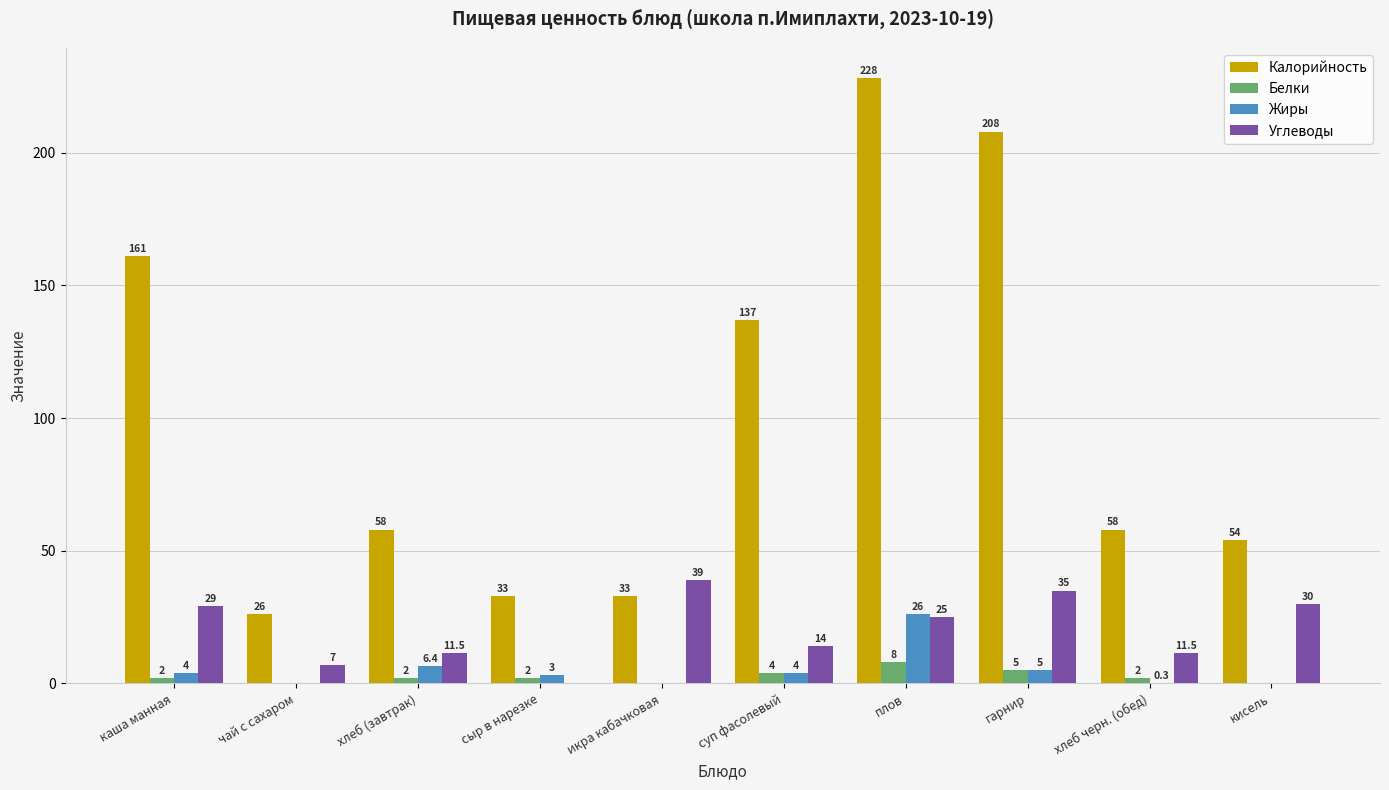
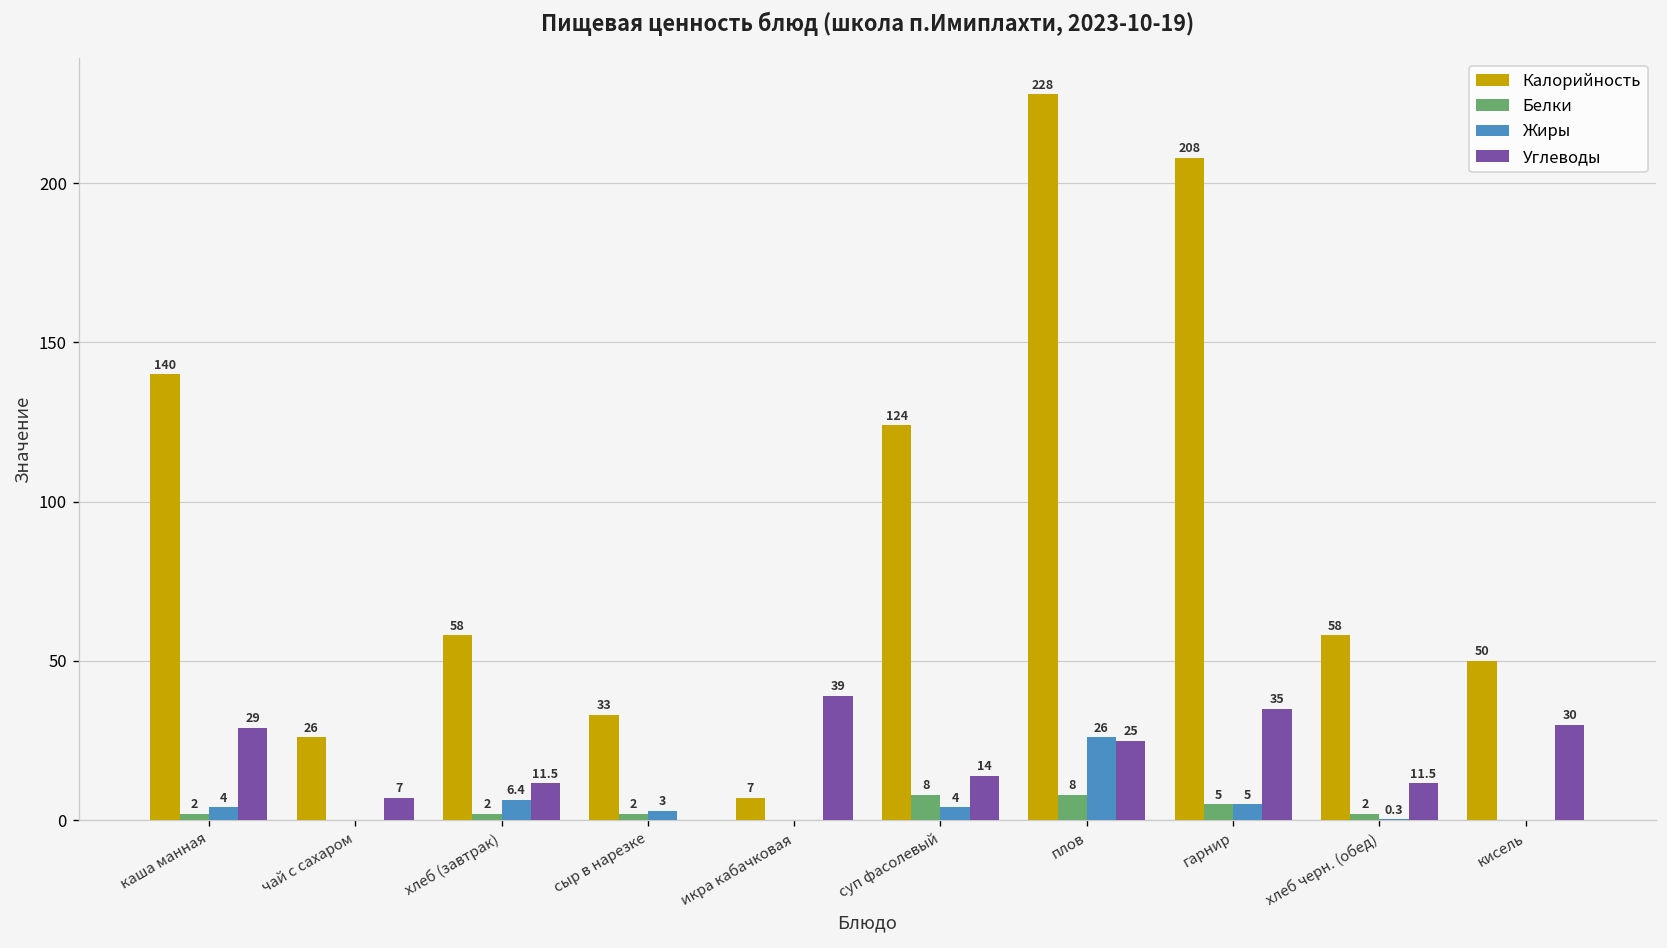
  {
    "Калорийность": {
-     "каша манная": 161,
+     "каша манная": 140,
      "чай с сахаром": 26,
      "хлеб (завтрак)": 58,
      "сыр в нарезке": 33,
-     "икра кабачковая": 33,
-     "суп фасолевый": 137,
+     "икра кабачковая": 7,
+     "суп фасолевый": 124,
      "плов": 228,
      "гарнир": 208,
      "хлеб черн. (обед)": 58,
-     "кисель": 54
+     "кисель": 50
    },
    "Белки": {
      "каша манная": 2,
      "хлеб (завтрак)": 2,
      "сыр в нарезке": 2,
-     "суп фасолевый": 4,
+     "суп фасолевый": 8,
      "плов": 8,
      "гарнир": 5,
      "хлеб черн. (обед)": 2
    },
    "Жиры": {
      "каша манная": 4,
      "хлеб (завтрак)": 6.4,
      "сыр в нарезке": 3,
      "суп фасолевый": 4,
      "плов": 26,
      "гарнир": 5,
      "хлеб черн. (обед)": 0.3
    },
    "Углеводы": {
      "каша манная": 29,
      "чай с сахаром": 7,
      "хлеб (завтрак)": 11.5,
      "икра кабачковая": 39,
      "суп фасолевый": 14,
      "плов": 25,
      "гарнир": 35,
      "хлеб черн. (обед)": 11.5,
      "кисель": 30
    }
  }
